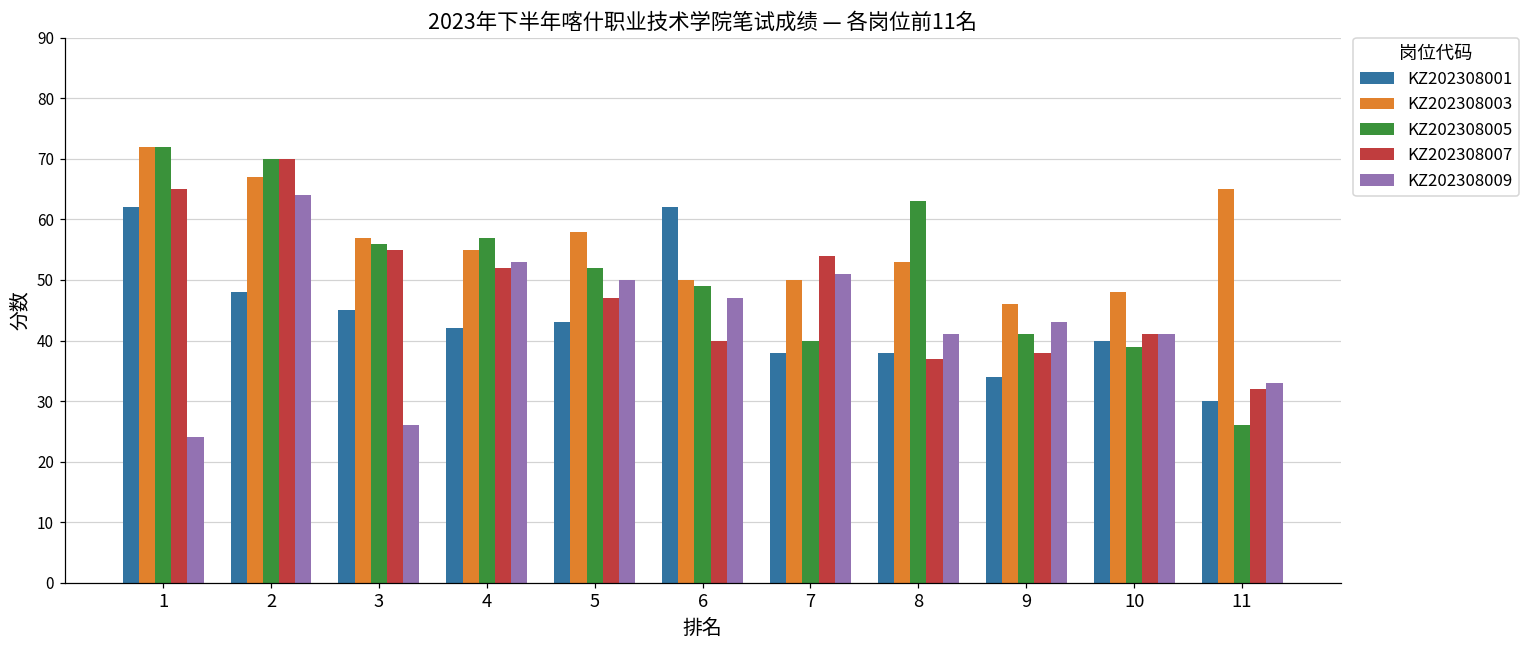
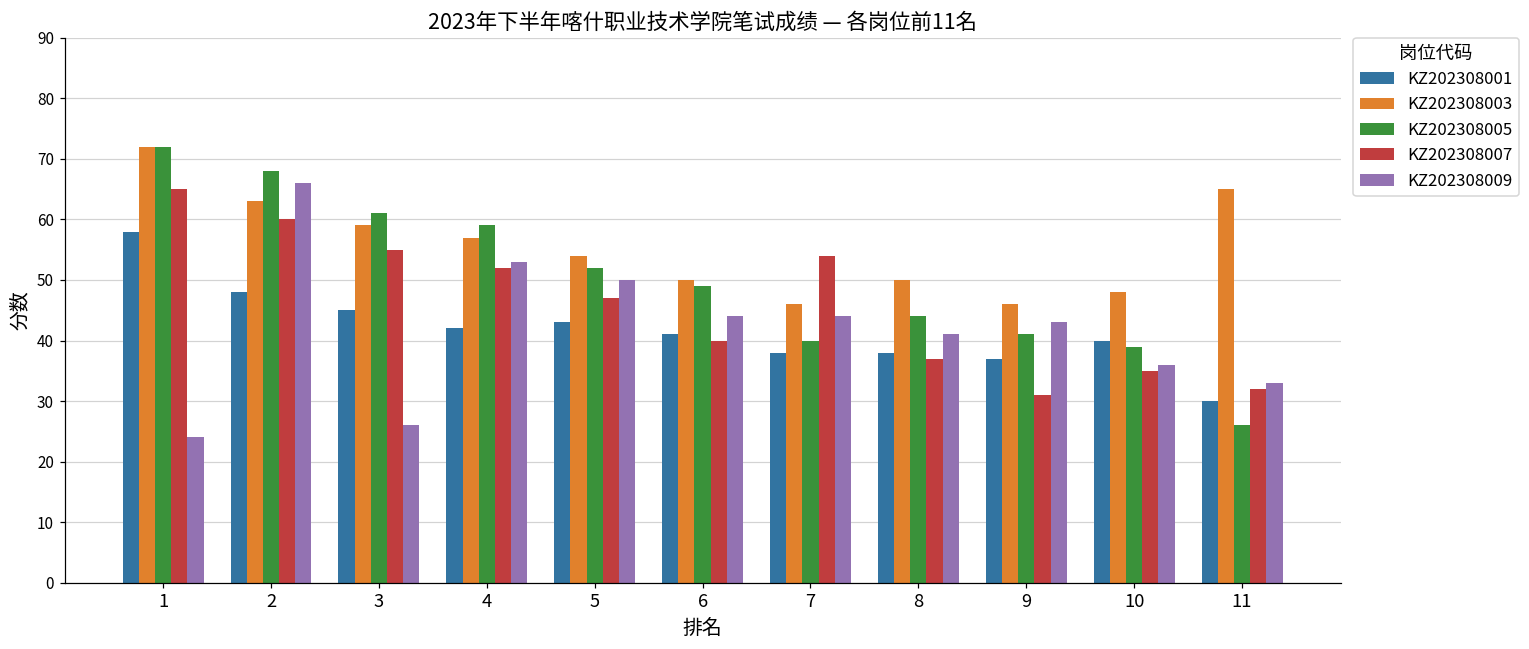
  {
    "KZ202308001": {
-     "1": 62,
+     "1": 58,
      "2": 48,
      "3": 45,
      "4": 42,
      "5": 43,
-     "6": 62,
+     "6": 41,
      "7": 38,
      "8": 38,
-     "9": 34,
+     "9": 37,
      "10": 40,
      "11": 30
    },
    "KZ202308003": {
      "1": 72,
-     "2": 67,
-     "3": 57,
-     "4": 55,
-     "5": 58,
+     "2": 63,
+     "3": 59,
+     "4": 57,
+     "5": 54,
      "6": 50,
-     "7": 50,
-     "8": 53,
+     "7": 46,
+     "8": 50,
      "9": 46,
      "10": 48,
      "11": 65
    },
    "KZ202308005": {
      "1": 72,
-     "2": 70,
-     "3": 56,
-     "4": 57,
+     "2": 68,
+     "3": 61,
+     "4": 59,
      "5": 52,
      "6": 49,
      "7": 40,
-     "8": 63,
+     "8": 44,
      "9": 41,
      "10": 39,
      "11": 26
    },
    "KZ202308007": {
      "1": 65,
-     "2": 70,
+     "2": 60,
      "3": 55,
      "4": 52,
      "5": 47,
      "6": 40,
      "7": 54,
      "8": 37,
-     "9": 38,
-     "10": 41,
+     "9": 31,
+     "10": 35,
      "11": 32
    },
    "KZ202308009": {
      "1": 24,
-     "2": 64,
+     "2": 66,
      "3": 26,
      "4": 53,
      "5": 50,
-     "6": 47,
-     "7": 51,
+     "6": 44,
+     "7": 44,
      "8": 41,
      "9": 43,
-     "10": 41,
+     "10": 36,
      "11": 33
    }
  }
